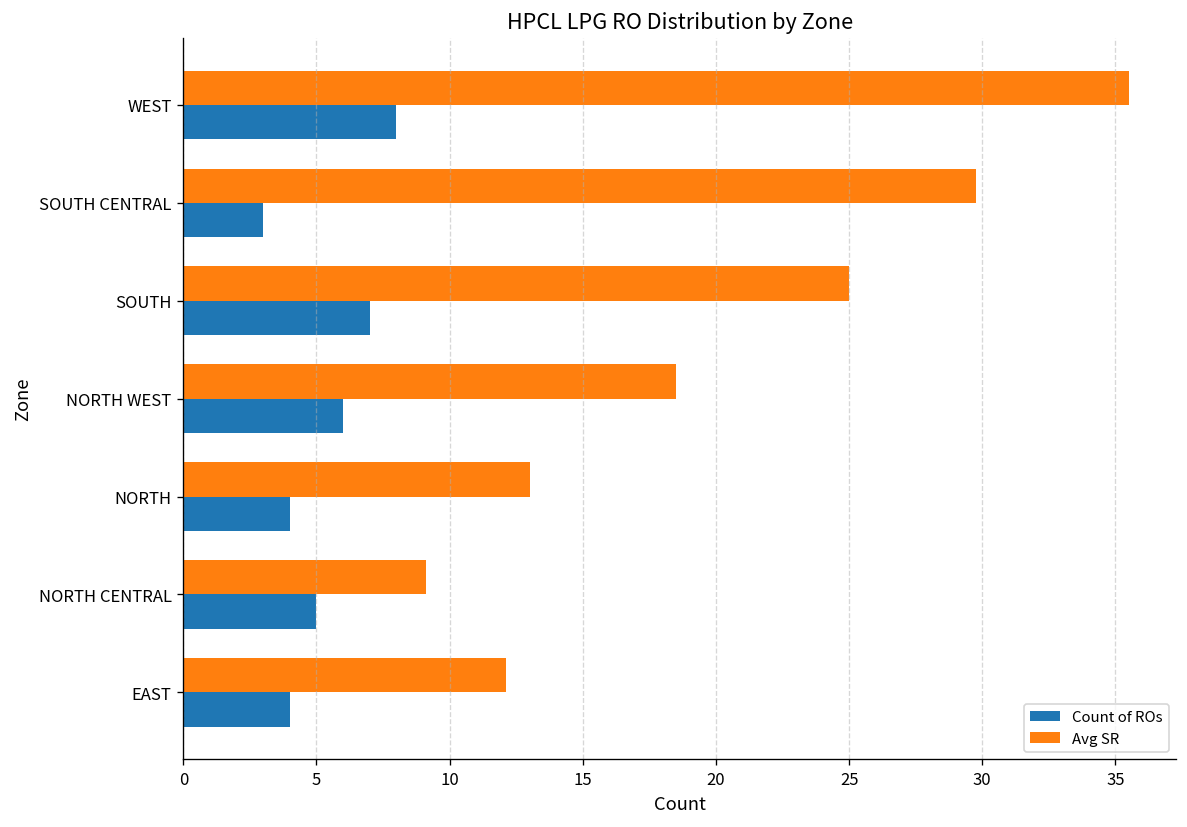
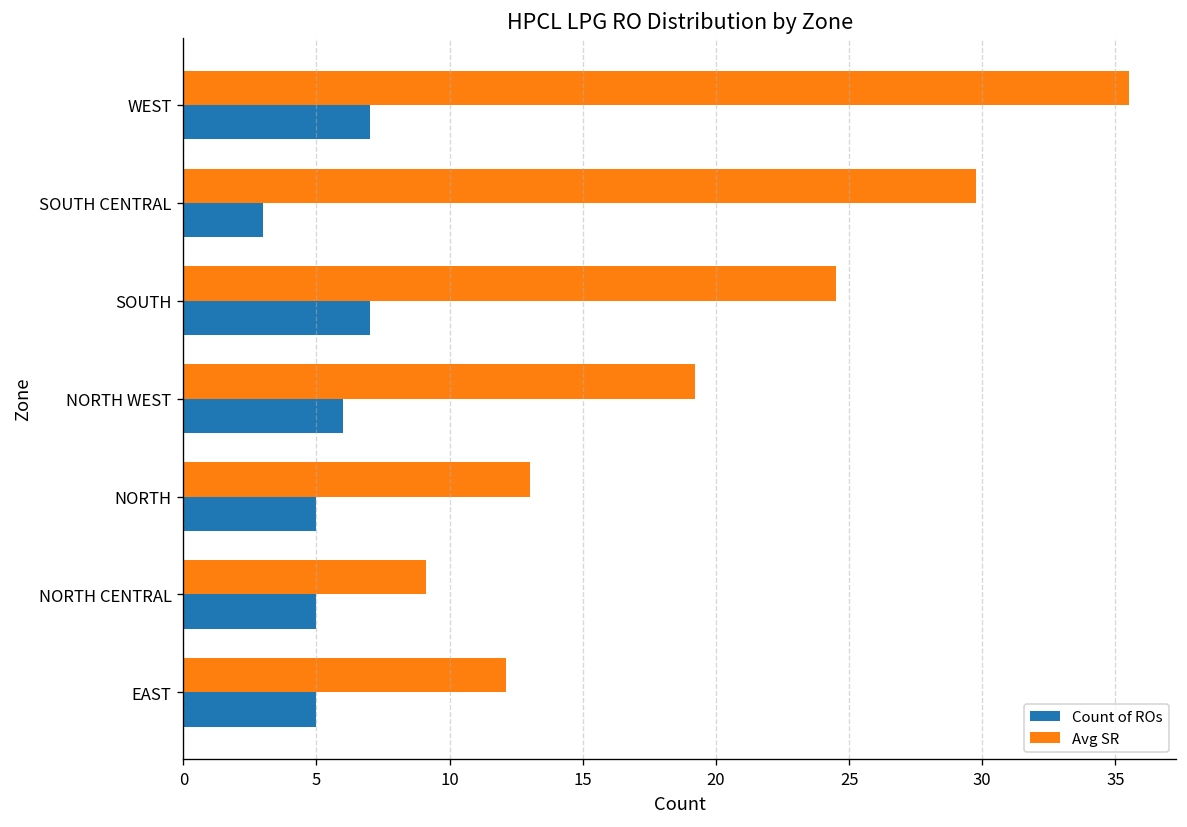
  {
    "Count of ROs": {
-     "WEST": 8,
+     "WEST": 7,
      "SOUTH CENTRAL": 3,
      "SOUTH": 7,
      "NORTH WEST": 6,
-     "NORTH": 4,
+     "NORTH": 5,
      "NORTH CENTRAL": 5,
-     "EAST": 4
+     "EAST": 5
    },
    "Avg SR": {
      "WEST": 35.5,
      "SOUTH CENTRAL": 29.8,
-     "SOUTH": 25.0,
-     "NORTH WEST": 18.5,
+     "SOUTH": 24.5,
+     "NORTH WEST": 19.2,
      "NORTH": 13.0,
      "NORTH CENTRAL": 9.1,
      "EAST": 12.1
    }
  }
